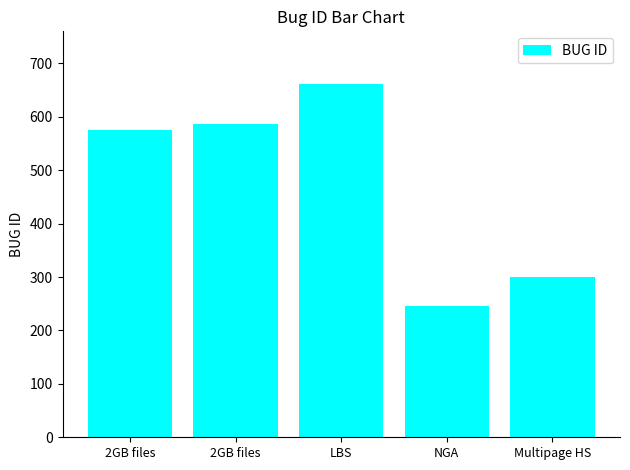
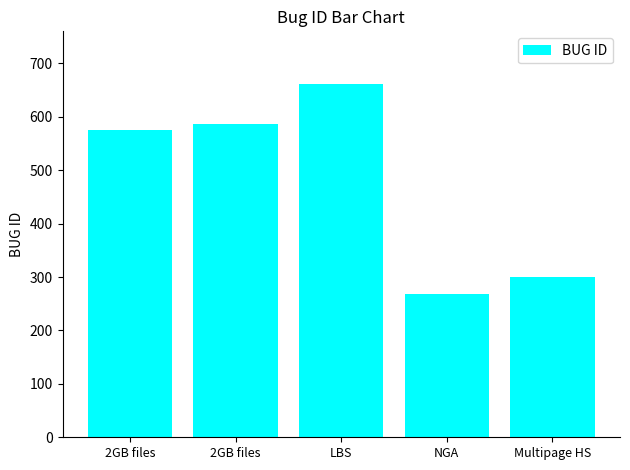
  {
    "LBS": 660,
-   "NGA": 250,
+   "NGA": 270,
    "Multipage HS": 300
  }
